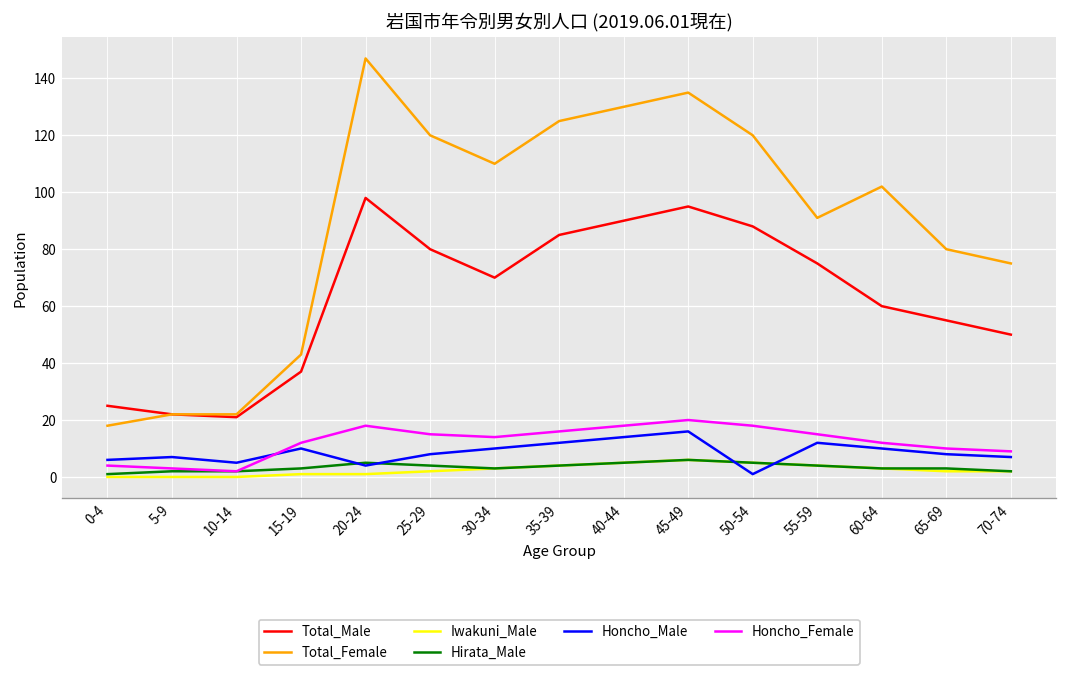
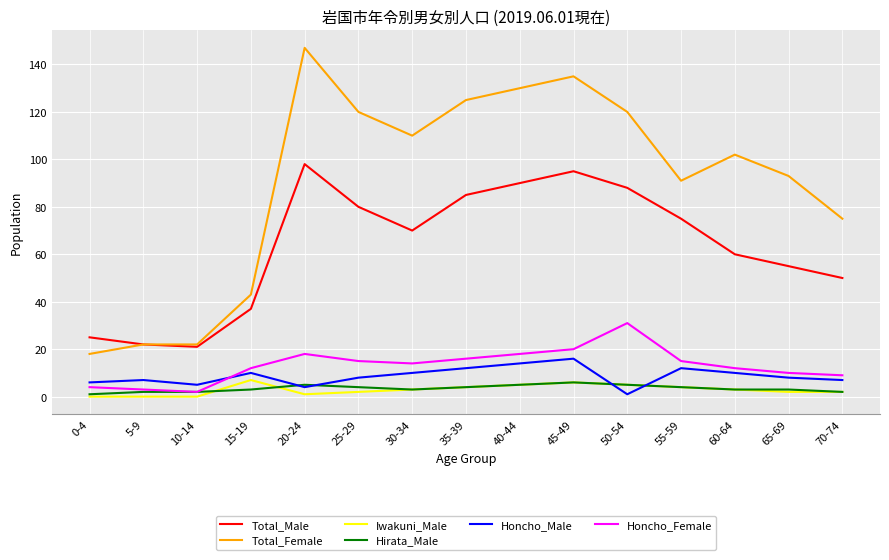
  {
    "Total_Male": {
      "0-4": 25,
      "15-19": 37,
      "20-24": 98,
      "25-29": 80,
      "30-34": 70,
      "35-39": 85,
      "40-44": 90,
      "45-49": 95,
      "50-54": 88,
      "55-59": 75,
      "60-64": 60,
      "65-69": 55,
      "70-74": 50
    },
    "Total_Female": {
      "0-4": 18,
      "15-19": 43,
      "20-24": 147,
      "25-29": 120,
      "30-34": 110,
      "35-39": 125,
      "40-44": 130,
      "45-49": 135,
      "50-54": 120,
      "55-59": 91,
      "60-64": 102,
-     "65-69": 80,
+     "65-69": 93,
      "70-74": 75
    },
    "Iwakuni_Male": {
      "5-9": 0,
      "10-14": 0,
-     "15-19": 1,
+     "15-19": 7,
      "20-24": 1,
      "25-29": 2
    },
    "Hirata_Male": {
      "15-19": 3,
      "25-29": 4
    },
    "Honcho_Male": {
      "0-4": 6,
      "5-9": 7,
      "10-14": 5,
      "15-19": 10,
      "25-29": 8,
      "30-34": 10,
      "35-39": 12,
      "40-44": 14,
      "45-49": 16,
      "50-54": 1,
      "55-59": 12,
      "60-64": 10,
      "65-69": 8,
      "70-74": 7
    },
    "Honcho_Female": {
      "0-4": 4,
      "15-19": 12,
      "20-24": 18,
      "25-29": 15,
      "30-34": 14,
      "35-39": 16,
      "40-44": 18,
      "45-49": 20,
-     "50-54": 18,
+     "50-54": 31,
      "55-59": 15,
      "60-64": 12,
      "65-69": 10,
      "70-74": 9
    }
  }
